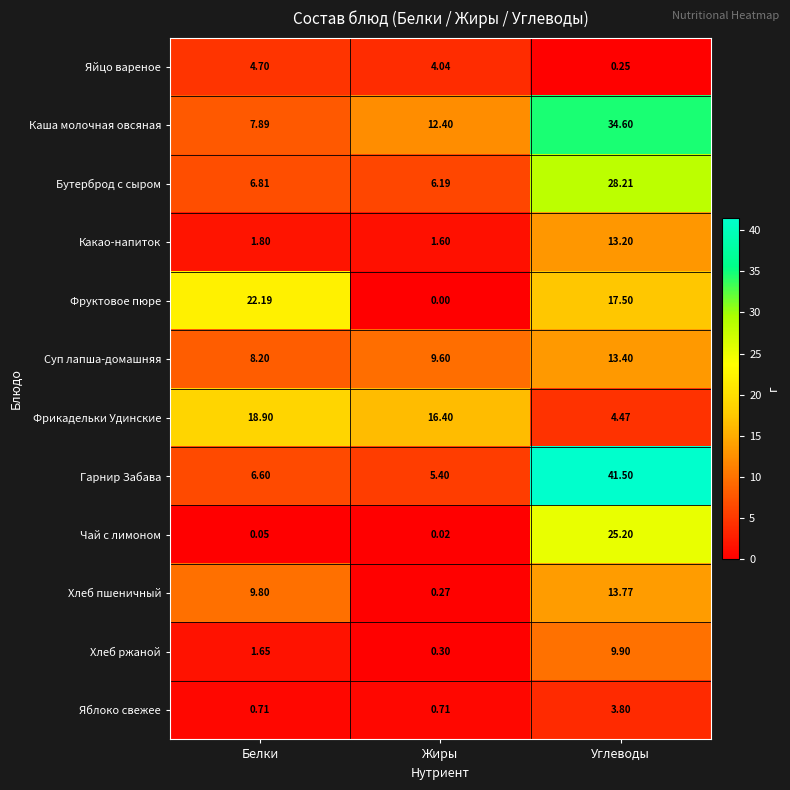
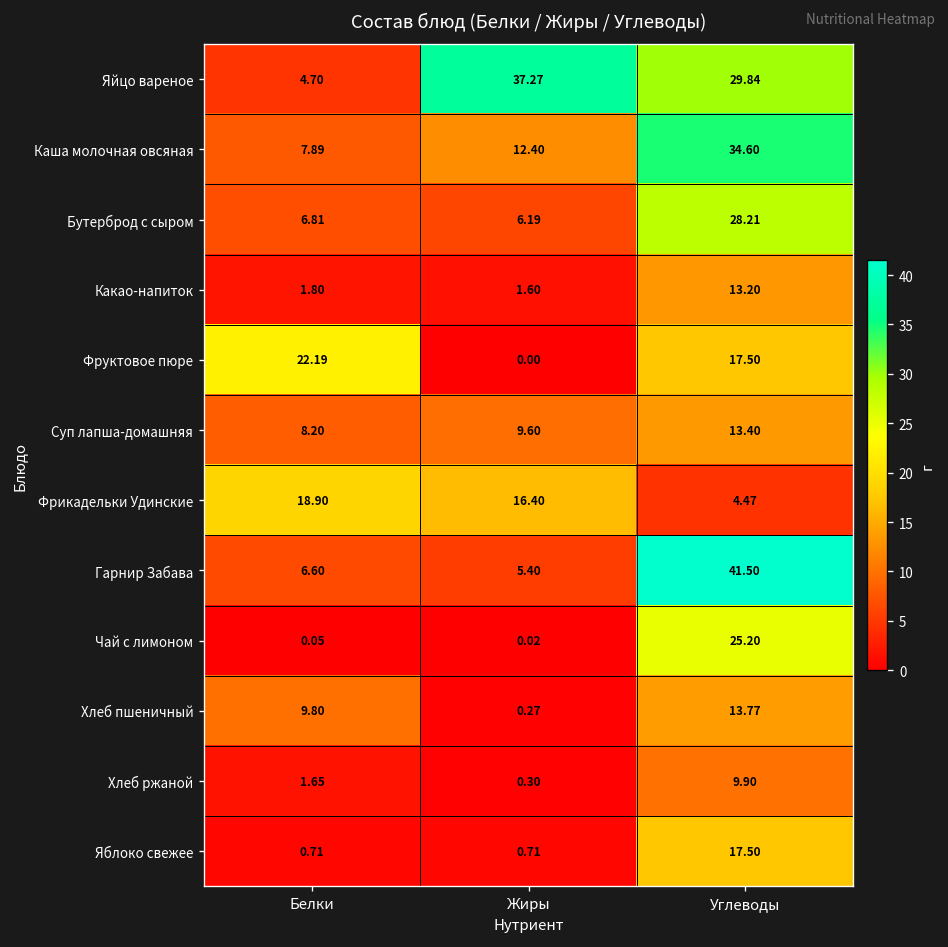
  {
    "Яйцо вареное": {
      "Белки": 4.70,
-     "Жиры": 4.04,
-     "Углеводы": 0.25
+     "Жиры": 37.27,
+     "Углеводы": 29.84
    },
    "Каша молочная овсяная": {
      "Белки": 7.89,
      "Жиры": 12.40,
      "Углеводы": 34.60
    },
    "Бутерброд с сыром": {
      "Белки": 6.81,
      "Жиры": 6.19,
      "Углеводы": 28.21
    },
    "Какао-напиток": {
      "Белки": 1.80,
      "Жиры": 1.60,
      "Углеводы": 13.20
    },
    "Фруктовое пюре": {
      "Белки": 22.19,
      "Жиры": 0.00,
      "Углеводы": 17.50
    },
    "Суп лапша-домашняя": {
      "Белки": 8.20,
      "Жиры": 9.60,
      "Углеводы": 13.40
    },
    "Фрикадельки Удинские": {
      "Белки": 18.90,
      "Жиры": 16.40,
      "Углеводы": 4.47
    },
    "Гарнир Забава": {
      "Белки": 6.60,
      "Жиры": 5.40,
      "Углеводы": 41.50
    },
    "Чай с лимоном": {
      "Белки": 0.05,
      "Жиры": 0.02,
      "Углеводы": 25.20
    },
    "Хлеб пшеничный": {
      "Белки": 9.80,
      "Жиры": 0.27,
      "Углеводы": 13.77
    },
    "Хлеб ржаной": {
      "Белки": 1.65,
      "Жиры": 0.30,
      "Углеводы": 9.90
    },
    "Яблоко свежее": {
      "Белки": 0.71,
      "Жиры": 0.71,
-     "Углеводы": 3.80
+     "Углеводы": 17.50
    }
  }
